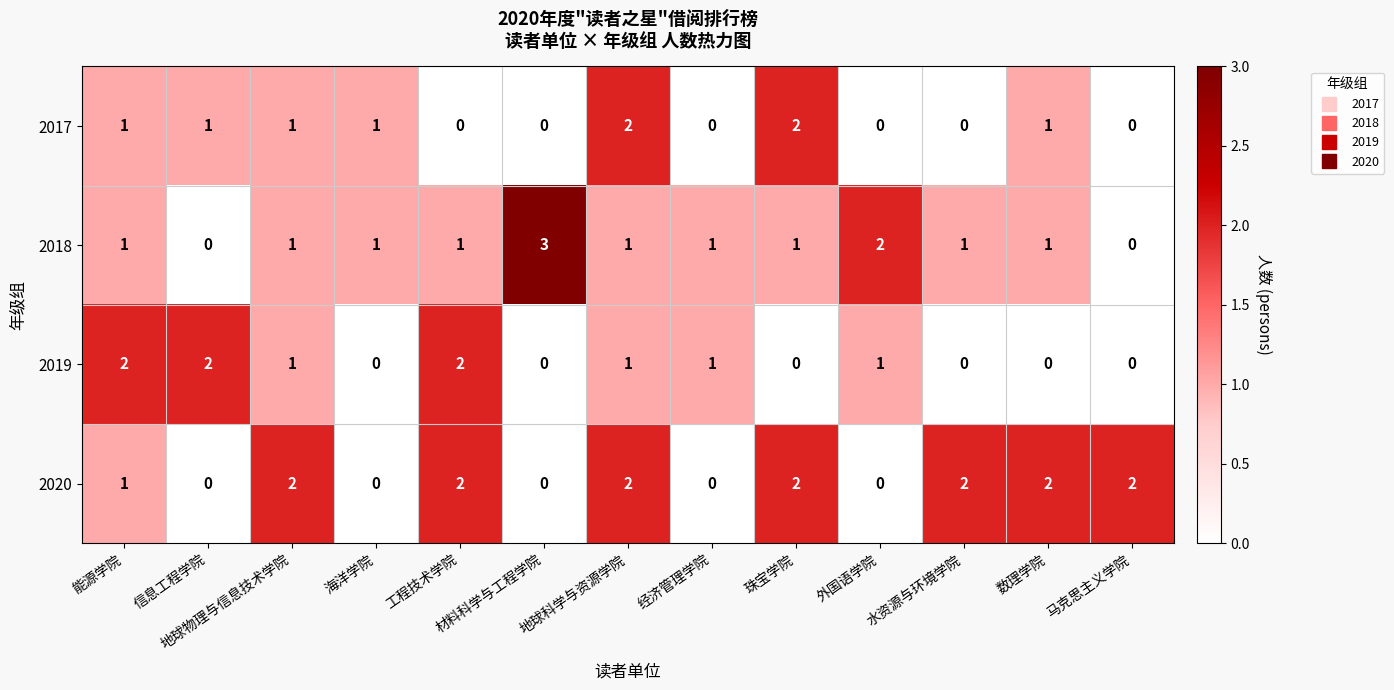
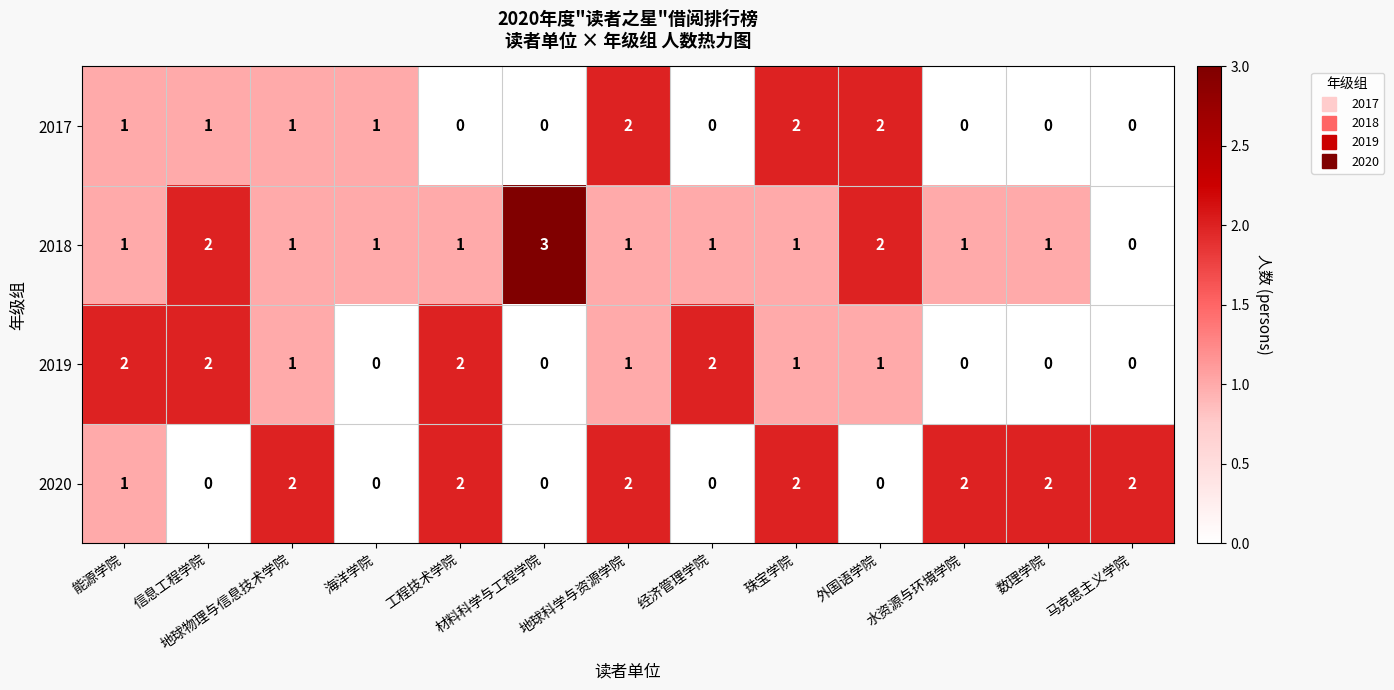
  {
    "2017": {
      "能源学院": 1,
      "信息工程学院": 1,
      "地球物理与信息技术学院": 1,
      "海洋学院": 1,
      "工程技术学院": 0,
      "材料科学与工程学院": 0,
      "地球科学与资源学院": 2,
      "经济管理学院": 0,
      "珠宝学院": 2,
-     "外国语学院": 0,
+     "外国语学院": 2,
      "水资源与环境学院": 0,
-     "数理学院": 1,
+     "数理学院": 0,
      "马克思主义学院": 0
    },
    "2018": {
      "能源学院": 1,
-     "信息工程学院": 0,
+     "信息工程学院": 2,
      "地球物理与信息技术学院": 1,
      "海洋学院": 1,
      "工程技术学院": 1,
      "材料科学与工程学院": 3,
      "地球科学与资源学院": 1,
      "经济管理学院": 1,
      "珠宝学院": 1,
      "外国语学院": 2,
      "水资源与环境学院": 1,
      "数理学院": 1,
      "马克思主义学院": 0
    },
    "2019": {
      "能源学院": 2,
      "信息工程学院": 2,
      "地球物理与信息技术学院": 1,
      "海洋学院": 0,
      "工程技术学院": 2,
      "材料科学与工程学院": 0,
      "地球科学与资源学院": 1,
-     "经济管理学院": 1,
-     "珠宝学院": 0,
+     "经济管理学院": 2,
+     "珠宝学院": 1,
      "外国语学院": 1,
      "水资源与环境学院": 0,
      "数理学院": 0,
      "马克思主义学院": 0
    },
    "2020": {
      "能源学院": 1,
      "信息工程学院": 0,
      "地球物理与信息技术学院": 2,
      "海洋学院": 0,
      "工程技术学院": 2,
      "材料科学与工程学院": 0,
      "地球科学与资源学院": 2,
      "经济管理学院": 0,
      "珠宝学院": 2,
      "外国语学院": 0,
      "水资源与环境学院": 2,
      "数理学院": 2,
      "马克思主义学院": 2
    }
  }
